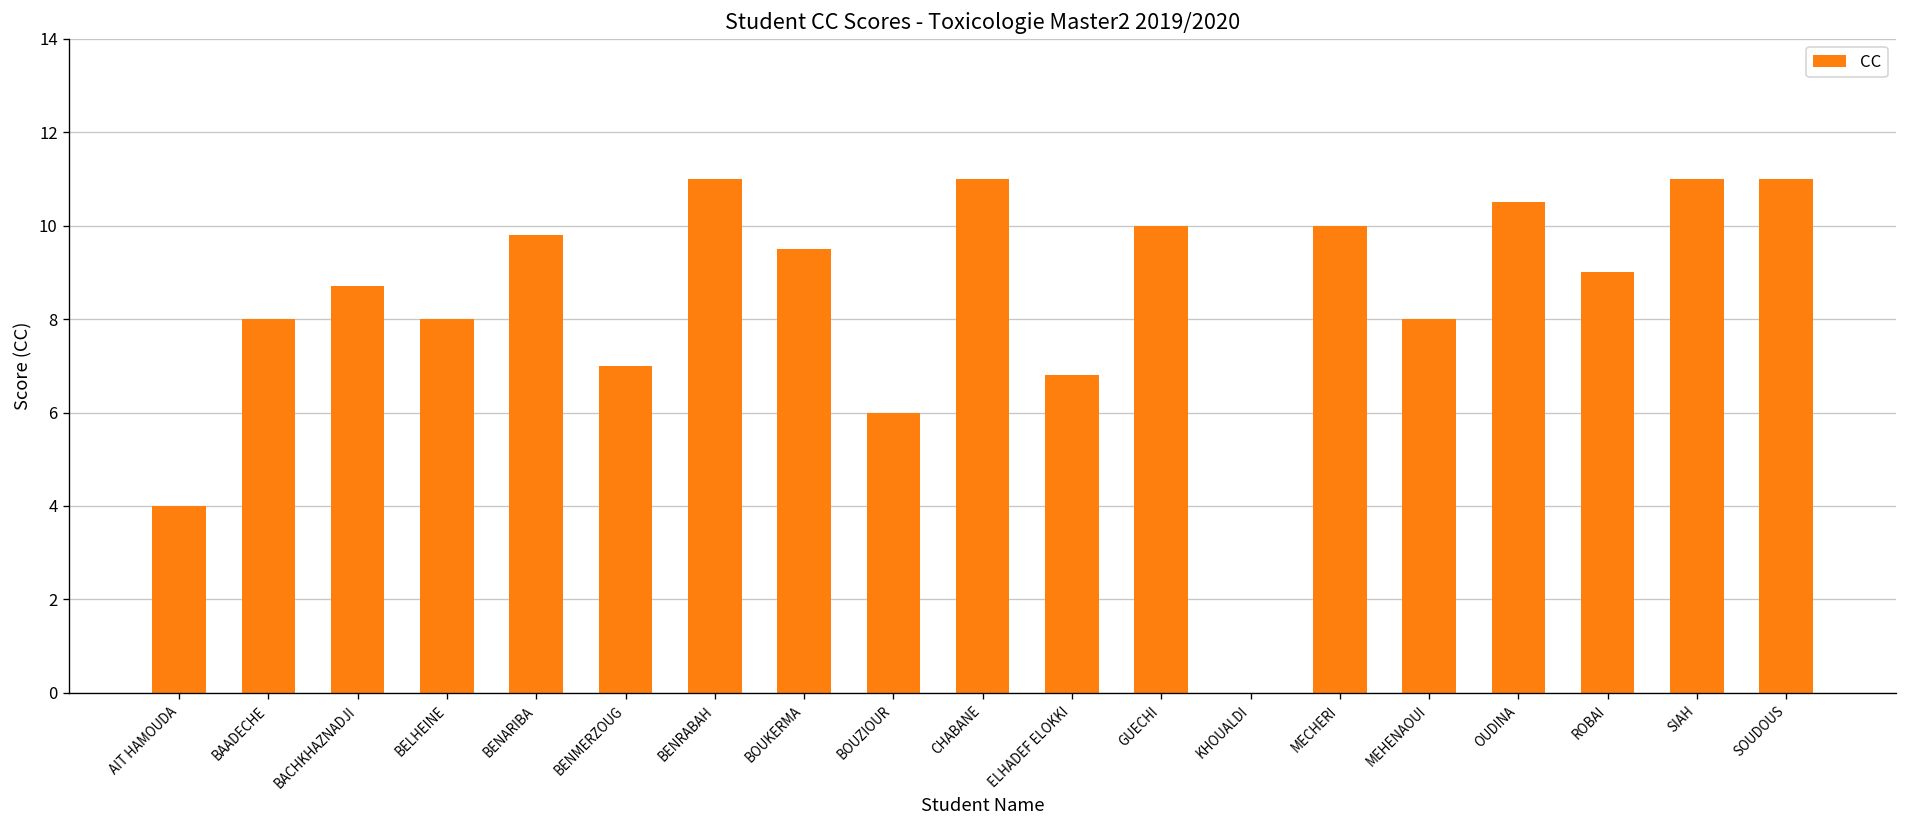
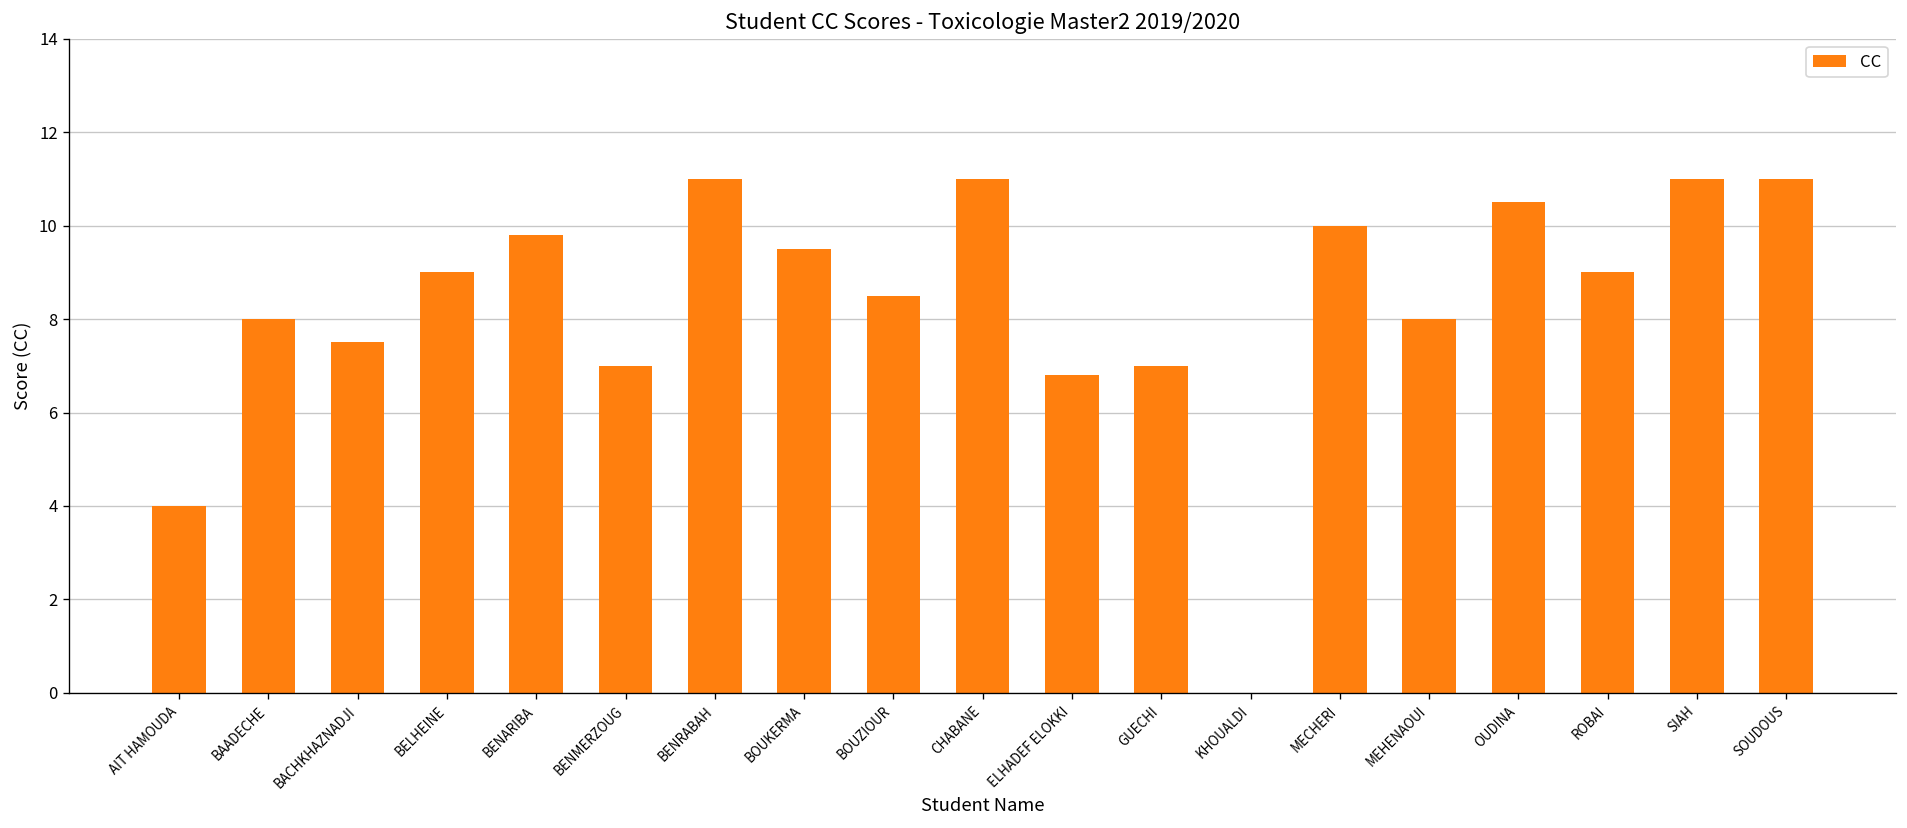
  {
    "AIT HAMOUDA": 4.0,
    "BAADECHE": 8.0,
-   "BACHKHAZNADJI": 8.7,
-   "BELHEINE": 8,
+   "BACHKHAZNADJI": 7.5,
+   "BELHEINE": 9,
    "BENARIBA": 9.8,
    "BENMERZOUG": 7.0,
    "BENRABAH": 11.0,
    "BOUKERMA": 9.5,
-   "BOUZIOUR": 6.0,
+   "BOUZIOUR": 8.5,
    "CHABANE": 11.0,
    "ELHADEF ELOKKI": 6.8,
-   "GUECHI": 10,
+   "GUECHI": 7,
    "KHOUALDI": 0.0,
    "MECHERI": 10.0,
    "MEHENAOUI": 8.0,
    "OUDINA": 10.5,
    "ROBAI": 9.0,
    "SIAH": 11.0,
    "SOUDOUS": 11.0
  }
